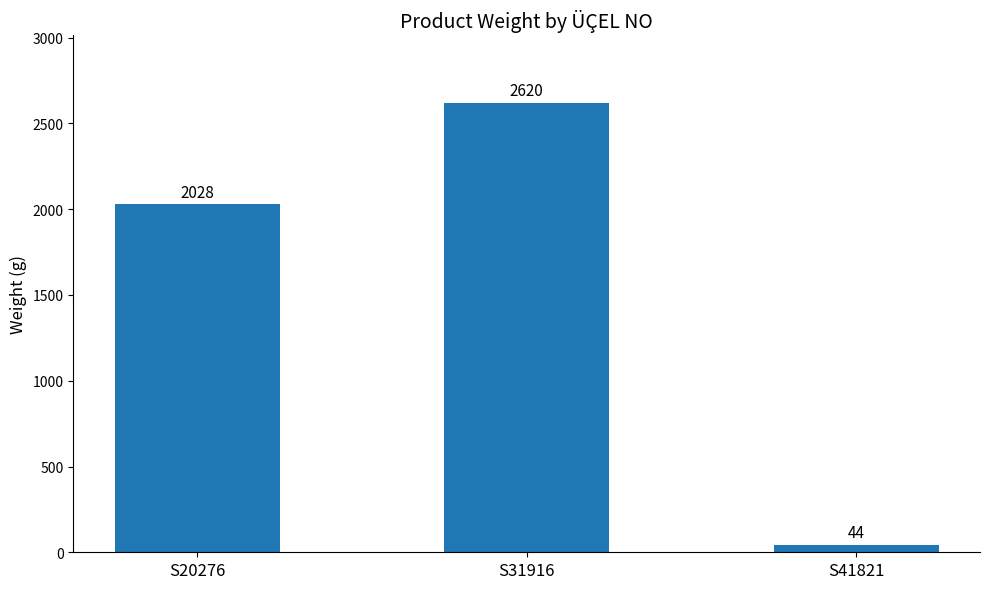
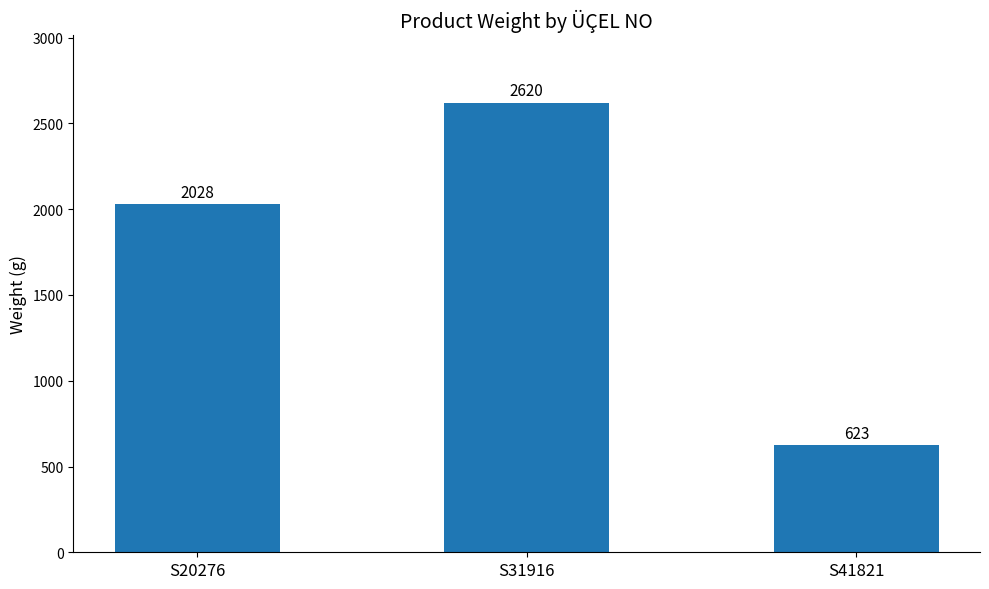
  {
    "S20276": 2028,
    "S31916": 2620,
-   "S41821": 44
+   "S41821": 623
  }
